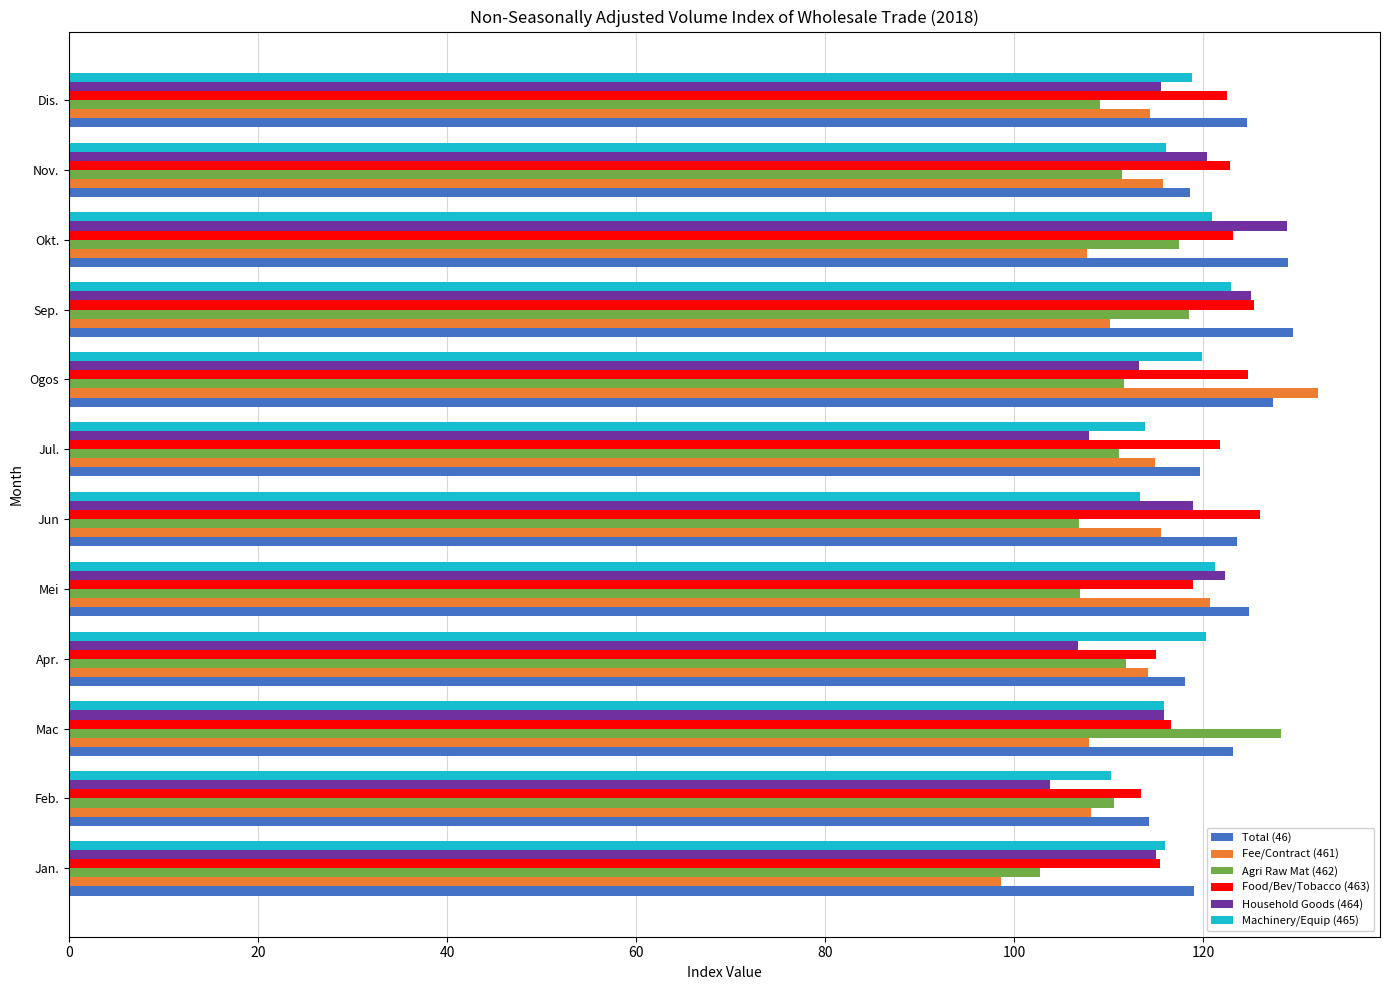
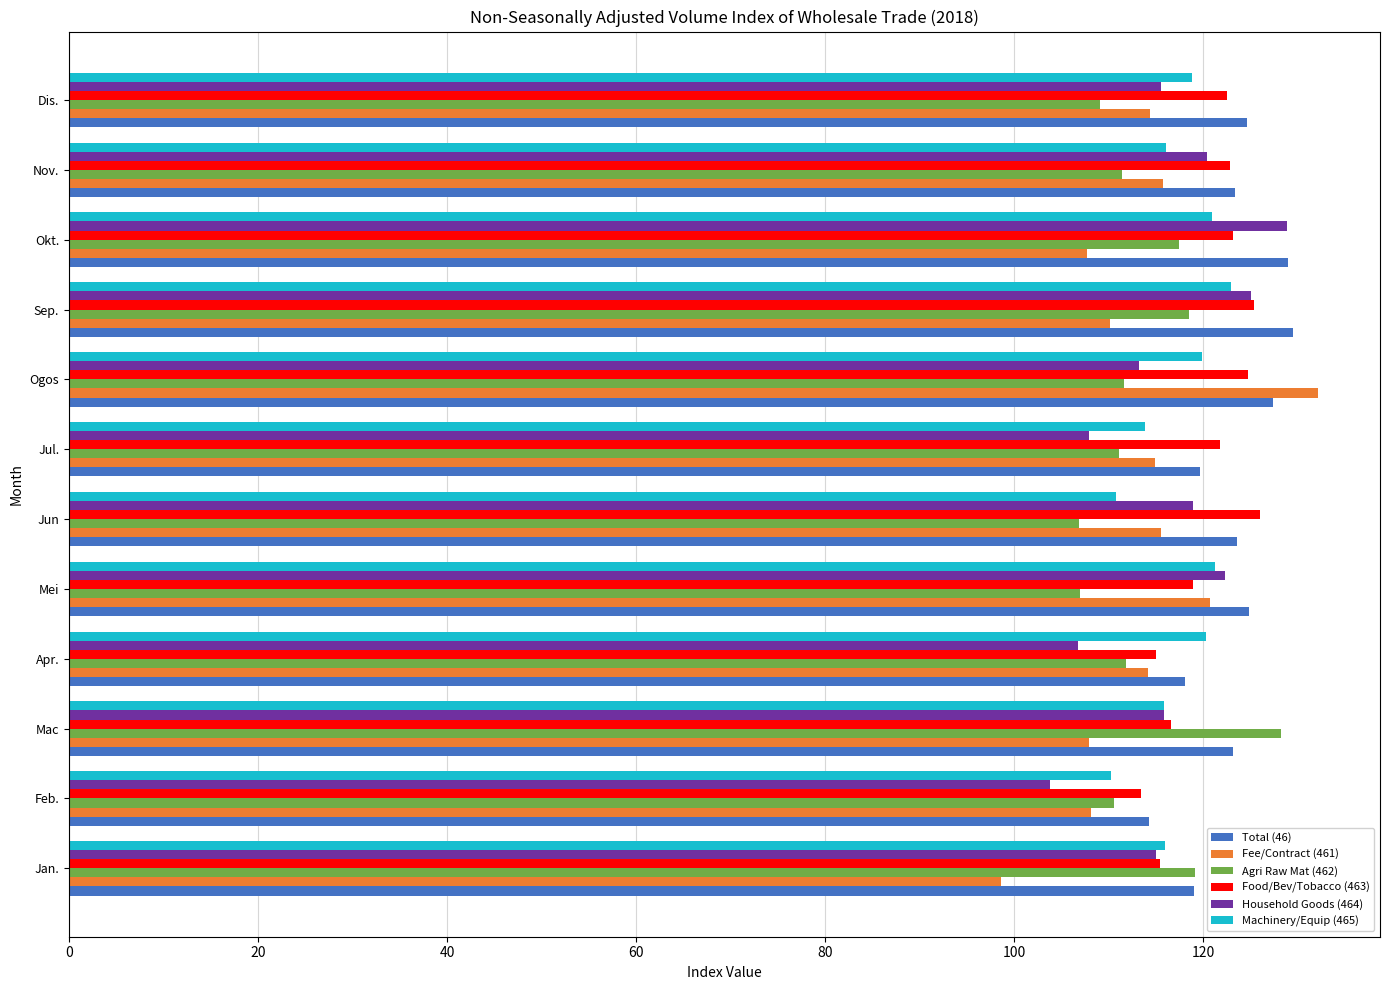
  {
    "Total (46)": {
      "Dis.": 125,
-     "Nov.": 119,
+     "Nov.": 123,
      "Okt.": 129,
      "Sep.": 129,
      "Ogos": 127,
      "Jul.": 120,
      "Jun": 124,
      "Mei": 125,
      "Apr.": 118,
      "Mac": 123,
      "Feb.": 114,
      "Jan.": 119
    },
    "Fee/Contract (461)": {
      "Dis.": 114,
      "Nov.": 116,
      "Okt.": 108,
      "Sep.": 110,
      "Ogos": 132,
      "Jul.": 115,
      "Jun": 116,
      "Mei": 121,
      "Apr.": 114,
      "Mac": 108,
      "Feb.": 108,
      "Jan.": 99
    },
    "Agri Raw Mat (462)": {
      "Dis.": 109,
      "Nov.": 111,
      "Okt.": 117,
      "Sep.": 118,
      "Ogos": 112,
      "Jul.": 111,
      "Jun": 107,
      "Mei": 107,
      "Apr.": 112,
      "Mac": 128,
      "Feb.": 111,
-     "Jan.": 103
+     "Jan.": 119
    },
    "Food/Bev/Tobacco (463)": {
      "Dis.": 122,
      "Nov.": 123,
      "Okt.": 123,
      "Sep.": 125,
      "Ogos": 125,
      "Jul.": 122,
      "Jun": 126,
      "Mei": 119,
      "Apr.": 115,
      "Mac": 117,
      "Feb.": 113,
      "Jan.": 115
    },
    "Household Goods (464)": {
      "Dis.": 115,
      "Nov.": 120,
      "Okt.": 129,
      "Sep.": 125,
      "Ogos": 113,
      "Jul.": 108,
      "Jun": 119,
      "Mei": 122,
      "Apr.": 107,
      "Mac": 116,
      "Feb.": 104,
      "Jan.": 115
    },
    "Machinery/Equip (465)": {
      "Dis.": 119,
      "Nov.": 116,
      "Okt.": 121,
      "Sep.": 123,
      "Ogos": 120,
      "Jul.": 114,
-     "Jun": 113,
+     "Jun": 111,
      "Mei": 121,
      "Apr.": 120,
      "Mac": 116,
      "Feb.": 110,
      "Jan.": 116
    }
  }
